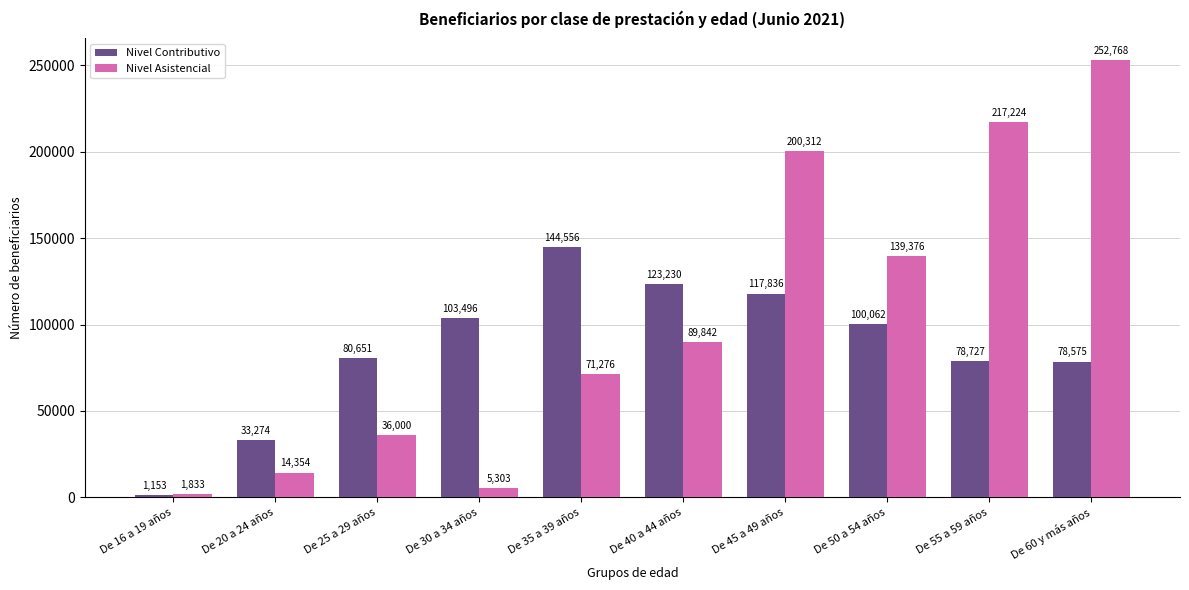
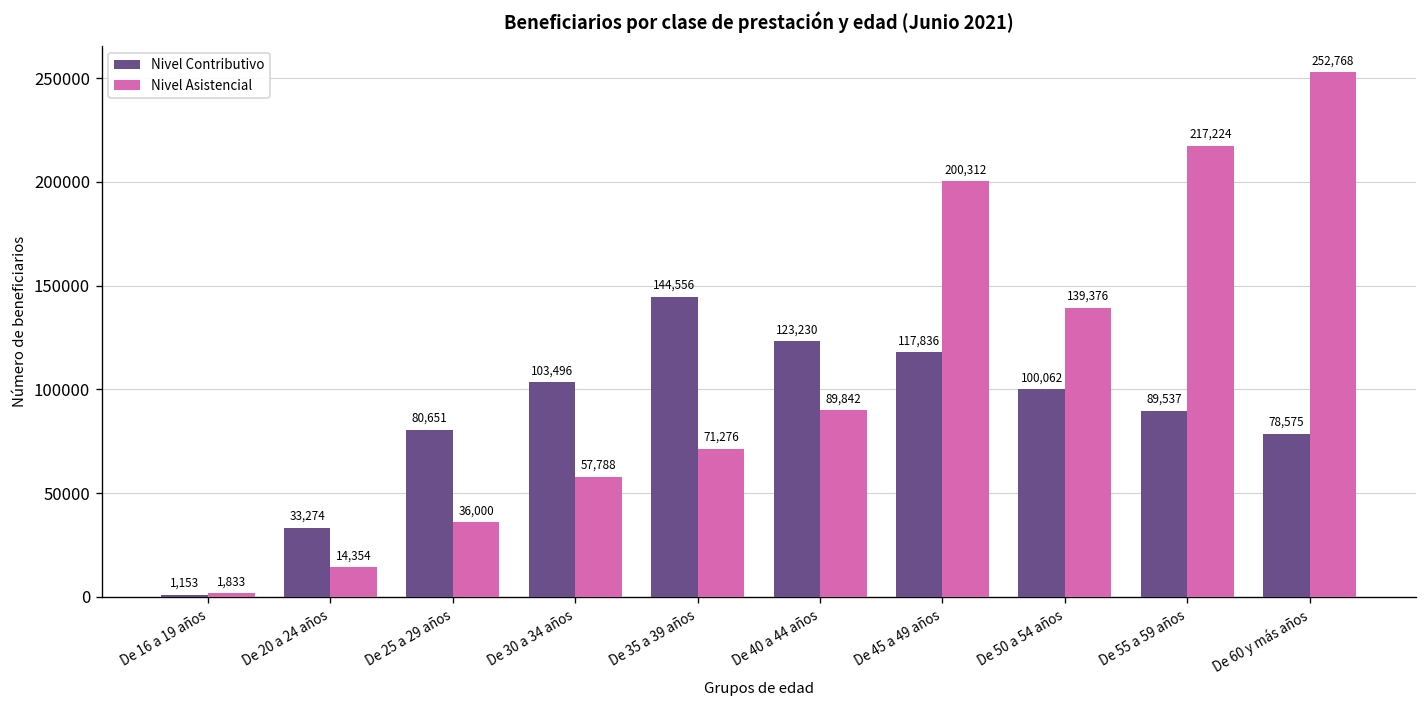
  {
    "Nivel Contributivo": {
      "De 16 a 19 años": "1,153",
      "De 20 a 24 años": "33,274",
      "De 25 a 29 años": "80,651",
      "De 30 a 34 años": "103,496",
      "De 35 a 39 años": "144,556",
      "De 40 a 44 años": "123,230",
      "De 45 a 49 años": "117,836",
      "De 50 a 54 años": "100,062",
-     "De 55 a 59 años": "78,727",
+     "De 55 a 59 años": "89,537",
      "De 60 y más años": "78,575"
    },
    "Nivel Asistencial": {
      "De 16 a 19 años": "1,833",
      "De 20 a 24 años": "14,354",
      "De 25 a 29 años": "36,000",
-     "De 30 a 34 años": "5,303",
+     "De 30 a 34 años": "57,788",
      "De 35 a 39 años": "71,276",
      "De 40 a 44 años": "89,842",
      "De 45 a 49 años": "200,312",
      "De 50 a 54 años": "139,376",
      "De 55 a 59 años": "217,224",
      "De 60 y más años": "252,768"
    }
  }
